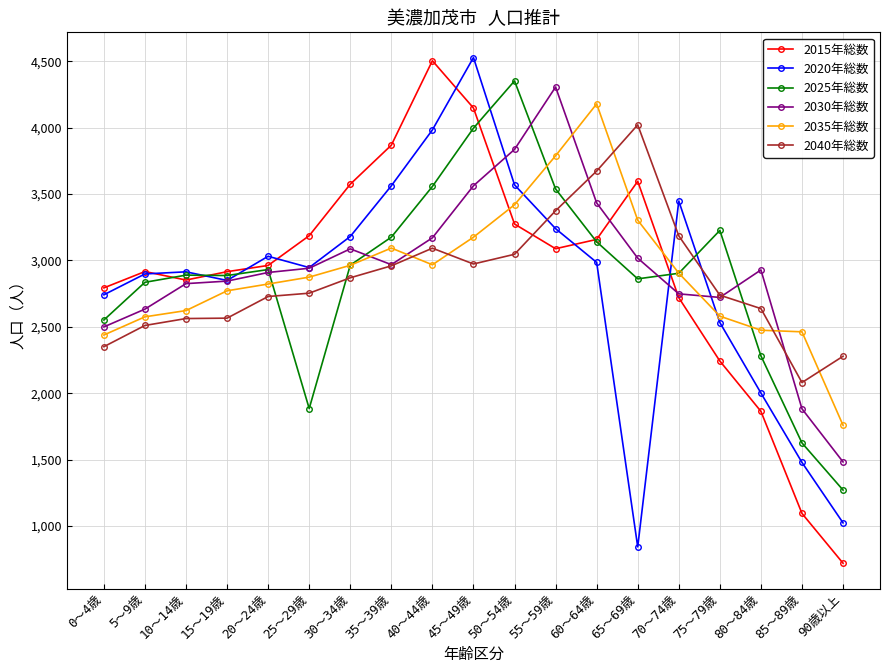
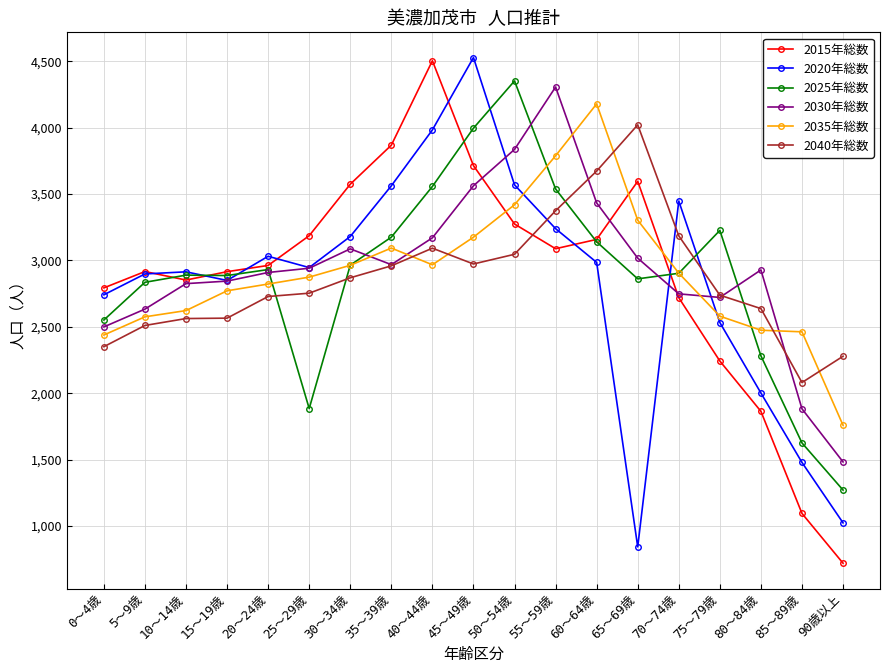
  {
    "2015年総数": {
      "0～4歳": "2,790",
      "10～14歳": "2,850",
      "15～19歳": "2,920",
      "20～24歳": "2,960",
      "25～29歳": "3,190",
      "30～34歳": "3,570",
      "35～39歳": "3,870",
      "40～44歳": "4,500",
-     "45～49歳": "4,150",
+     "45～49歳": "3,710",
      "50～54歳": "3,270",
      "55～59歳": "3,090",
      "65～69歳": "3,600",
      "70～74歳": "2,720",
      "75～79歳": "2,240",
      "80～84歳": "1,860",
      "85～89歳": "1,090",
      "90歳以上": "720"
    },
    "2020年総数": {
      "0～4歳": "2,740",
      "10～14歳": "2,910",
      "20～24歳": "3,030",
      "30～34歳": "3,180",
      "35～39歳": "3,560",
      "40～44歳": "3,980",
      "45～49歳": "4,530",
      "50～54歳": "3,570",
      "55～59歳": "3,240",
      "60～64歳": "2,990",
      "65～69歳": "840",
      "70～74歳": "3,450",
      "75～79歳": "2,530",
      "80～84歳": "2,000",
      "85～89歳": "1,480",
      "90歳以上": "1,020"
    },
    "2025年総数": {
      "0～4歳": "2,550",
      "5～9歳": "2,840",
      "10～14歳": "2,890",
      "15～19歳": "2,890",
      "20～24歳": "2,930",
      "25～29歳": "1,880",
      "35～39歳": "3,180",
      "40～44歳": "3,560",
      "45～49歳": "4,000",
      "50～54歳": "4,350",
      "55～59歳": "3,540",
      "65～69歳": "2,860",
      "75～79歳": "3,230",
      "80～84歳": "2,280",
      "85～89歳": "1,630",
      "90歳以上": "1,270"
    },
    "2030年総数": {
      "0～4歳": "2,500",
      "5～9歳": "2,630",
      "10～14歳": "2,830",
      "20～24歳": "2,910",
      "30～34歳": "3,090",
      "40～44歳": "3,170",
      "45～49歳": "3,560",
      "50～54歳": "3,840",
      "55～59歳": "4,310",
      "60～64歳": "3,430",
      "65～69歳": "3,020",
      "70～74歳": "2,750",
      "80～84歳": "2,930",
      "85～89歳": "1,880",
      "90歳以上": "1,480"
    },
    "2035年総数": {
      "0～4歳": "2,440",
      "5～9歳": "2,580",
      "10～14歳": "2,620",
      "15～19歳": "2,770",
      "20～24歳": "2,820",
      "25～29歳": "2,870",
      "35～39歳": "3,090",
      "40～44歳": "2,970",
      "45～49歳": "3,180",
      "50～54歳": "3,420",
      "55～59歳": "3,790",
      "60～64歳": "4,180",
      "65～69歳": "3,300",
      "75～79歳": "2,580",
      "80～84歳": "2,470",
      "85～89歳": "2,460",
      "90歳以上": "1,760"
    },
    "2040年総数": {
      "0～4歳": "2,350",
      "5～9歳": "2,510",
      "10～14歳": "2,560",
      "15～19歳": "2,570",
      "20～24歳": "2,730",
      "25～29歳": "2,750",
      "30～34歳": "2,870",
      "40～44歳": "3,090",
      "45～49歳": "2,970",
      "50～54歳": "3,050",
      "55～59歳": "3,370",
      "60～64歳": "3,670",
      "65～69歳": "4,020",
      "70～74歳": "3,190",
      "80～84歳": "2,640",
      "85～89歳": "2,080",
      "90歳以上": "2,280"
    }
  }
